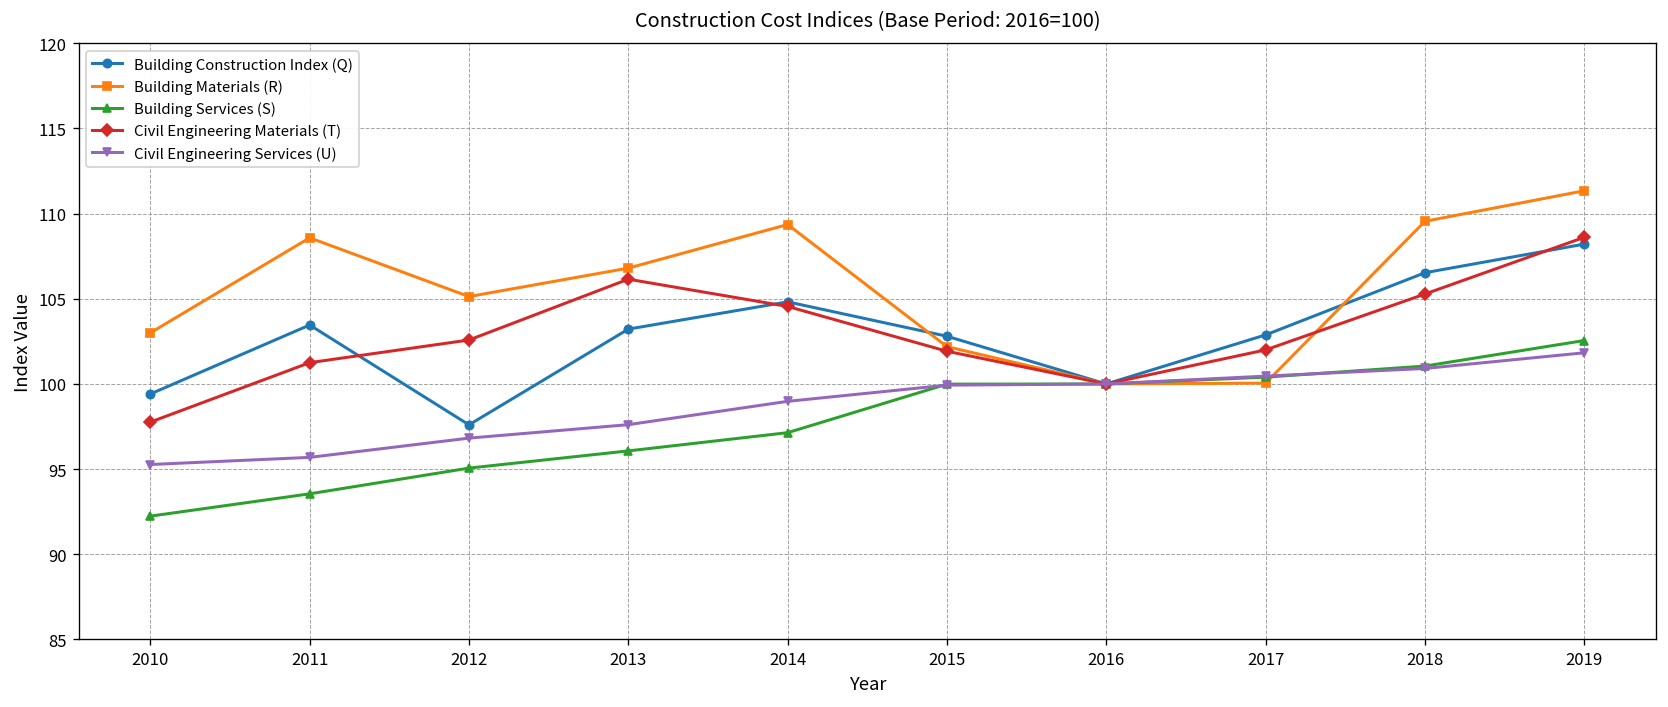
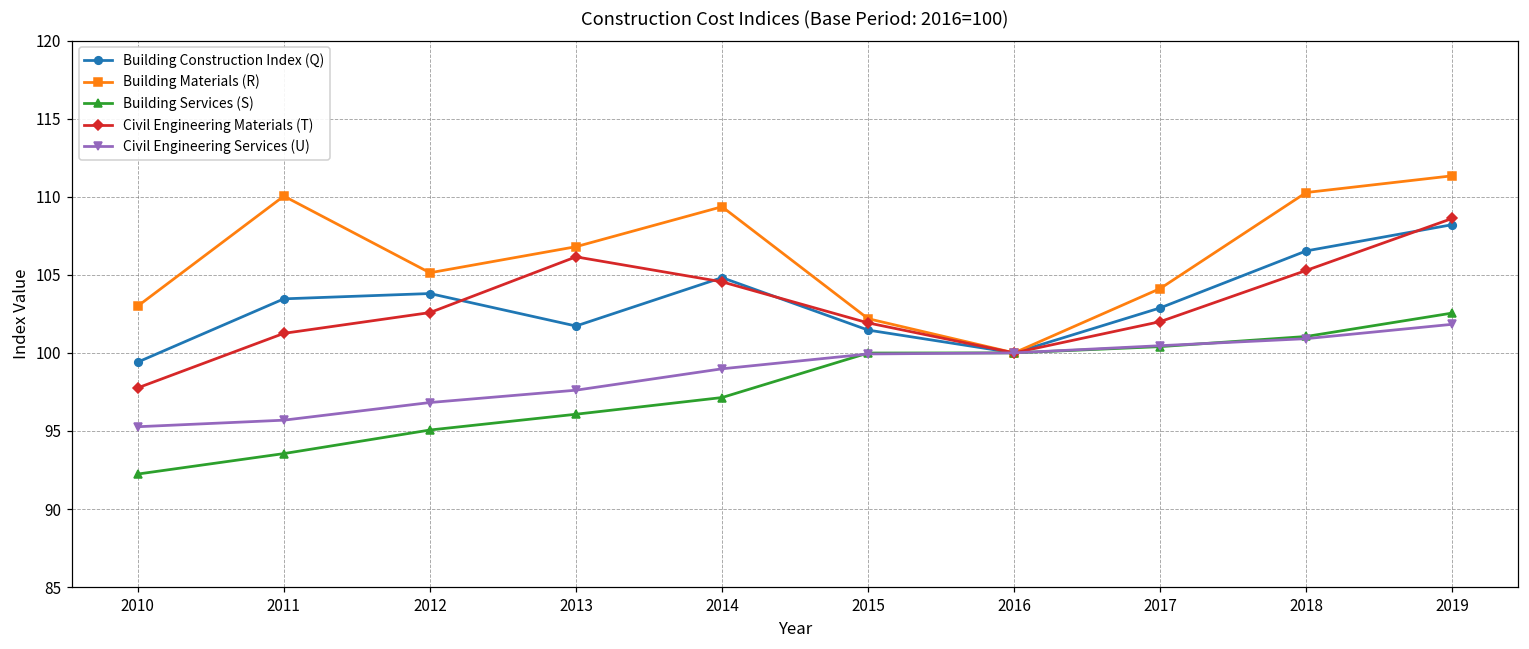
  {
    "Building Construction Index (Q)": {
      "2010": 99.4,
      "2011": 103.5,
-     "2012": 97.6,
-     "2013": 103.2,
+     "2012": 103.8,
+     "2013": 101.7,
      "2014": 104.8,
-     "2015": 102.8,
+     "2015": 101.5,
      "2017": 102.9,
      "2018": 106.5,
      "2019": 108.2
    },
    "Building Materials (R)": {
      "2010": 103.0,
-     "2011": 108.6,
+     "2011": 110.0,
      "2012": 105.1,
      "2013": 106.8,
      "2014": 109.4,
      "2015": 102.2,
-     "2017": 100.1,
-     "2018": 109.6,
+     "2017": 104.1,
+     "2018": 110.3,
      "2019": 111.3
    },
    "Building Services (S)": {
      "2010": 92.2,
      "2011": 93.6,
      "2012": 95.1,
      "2013": 96.1,
      "2014": 97.1,
      "2019": 102.6
    },
    "Civil Engineering Materials (T)": {
      "2010": 97.8,
      "2011": 101.3,
      "2012": 102.6,
      "2013": 106.2,
      "2014": 104.6,
      "2015": 101.9,
      "2017": 102.0,
      "2018": 105.3,
      "2019": 108.6
    },
    "Civil Engineering Services (U)": {
      "2010": 95.3,
      "2011": 95.7,
      "2012": 96.8,
      "2013": 97.6,
      "2014": 99.0,
      "2019": 101.8
    }
  }
